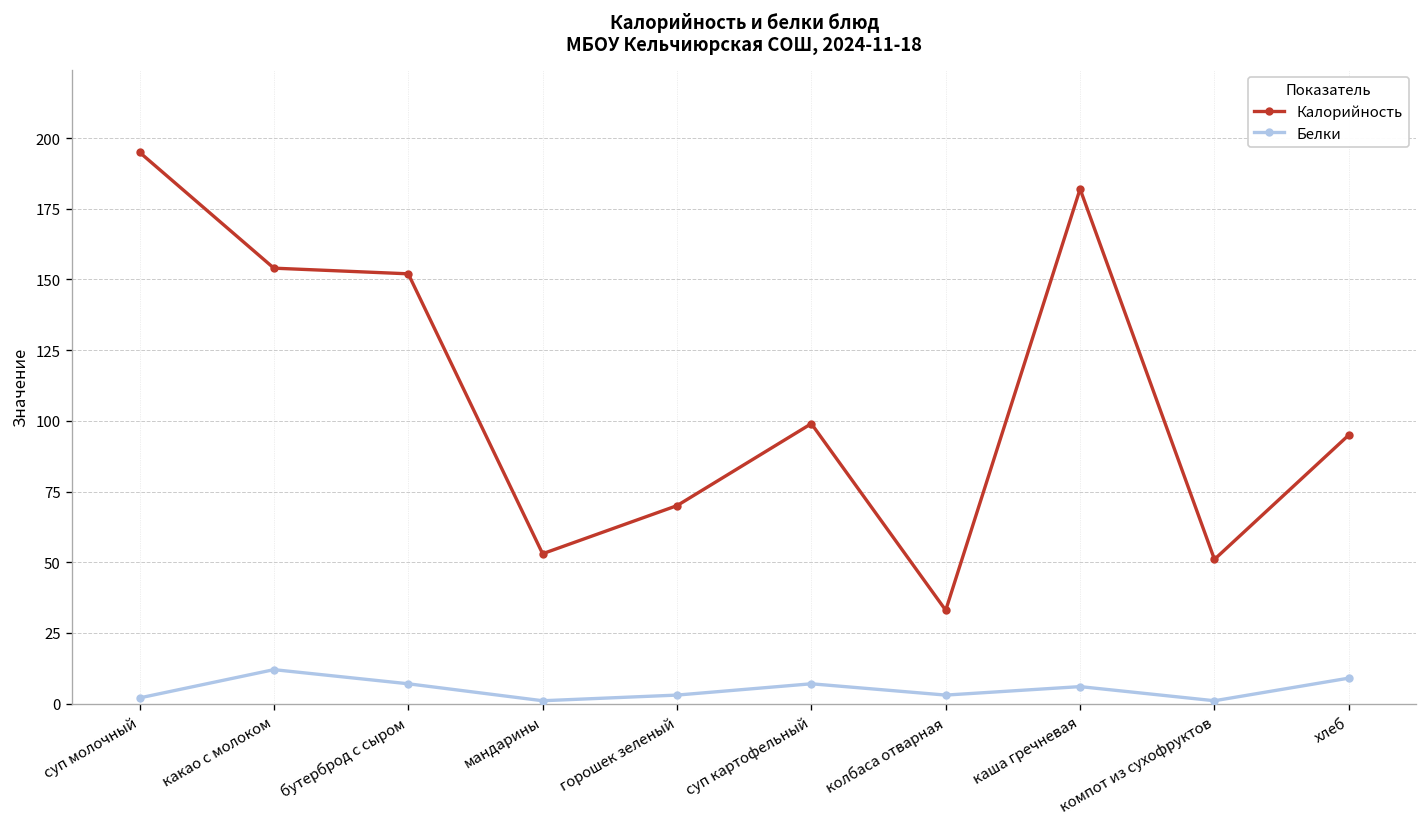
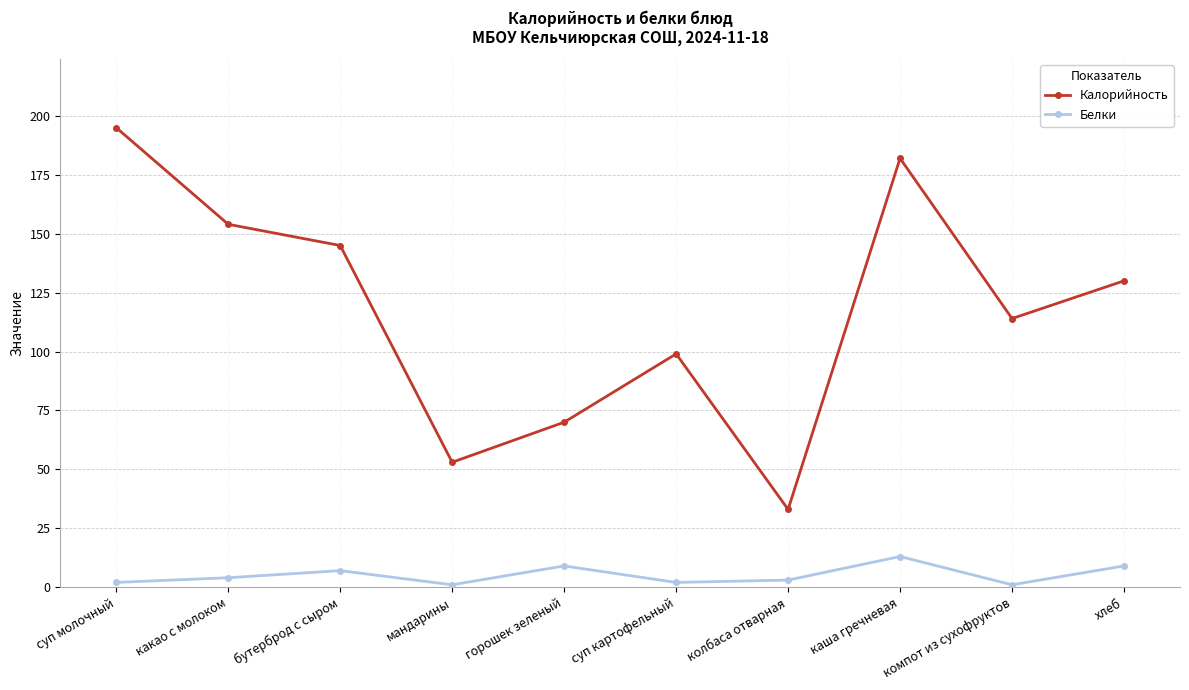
  {
    "Калорийность": {
      "суп молочный": 195,
      "какао с молоком": 154,
-     "бутерброд с сыром": 152,
+     "бутерброд с сыром": 145,
      "мандарины": 53,
      "горошек зеленый": 70,
      "суп картофельный": 99,
      "колбаса отварная": 33,
      "каша гречневая": 182,
-     "компот из сухофруктов": 51,
-     "хлеб": 95
+     "компот из сухофруктов": 114,
+     "хлеб": 130
    },
    "Белки": {
      "суп молочный": 2,
-     "какао с молоком": 12,
+     "какао с молоком": 4,
      "бутерброд с сыром": 7,
      "мандарины": 1,
-     "горошек зеленый": 3,
-     "суп картофельный": 7,
+     "горошек зеленый": 9,
+     "суп картофельный": 2,
      "колбаса отварная": 3,
-     "каша гречневая": 6,
+     "каша гречневая": 13,
      "компот из сухофруктов": 1,
      "хлеб": 9
    }
  }
